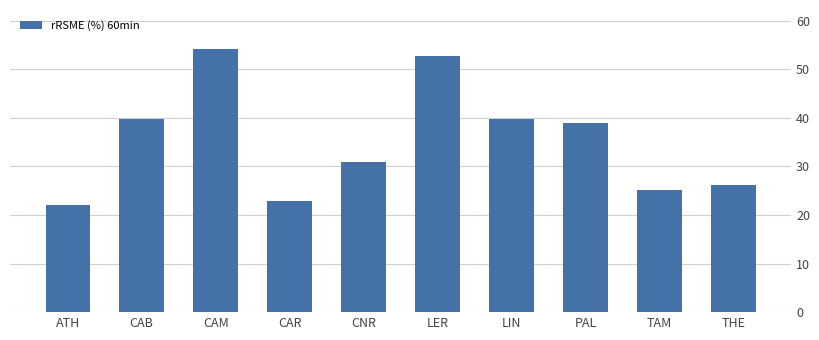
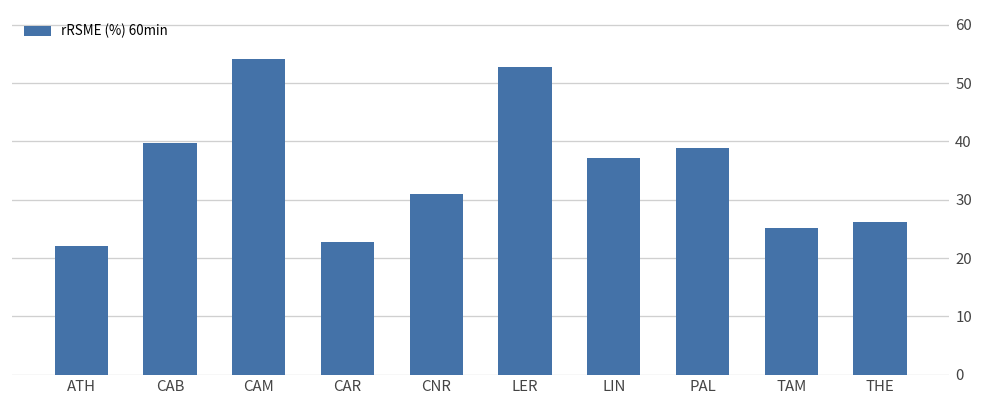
  {
    "ATH": 22,
    "CAB": 40,
    "CAM": 54,
    "CAR": 23,
    "CNR": 31,
    "LER": 53,
-   "LIN": 40,
+   "LIN": 37,
    "PAL": 39,
    "TAM": 25,
    "THE": 26
  }
